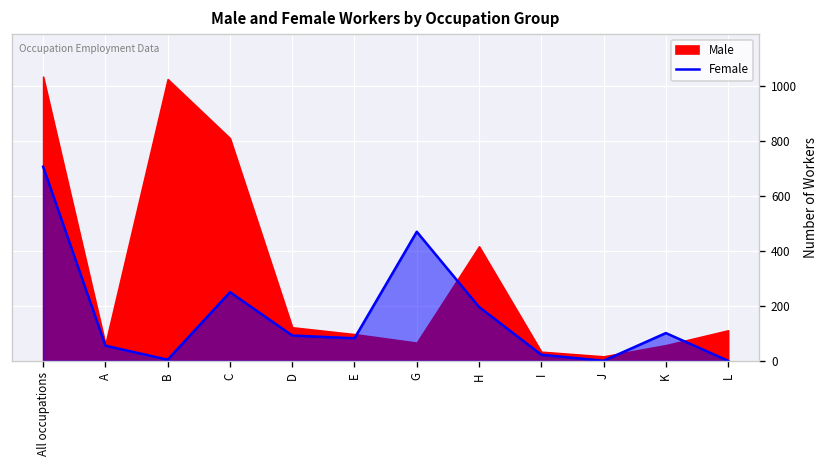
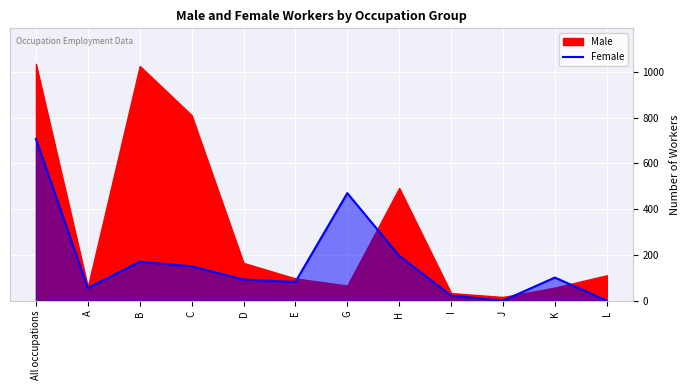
  {
    "Female": {
      "All occupations": 710,
-     "B": 0,
-     "C": 250,
+     "B": 170,
+     "C": 150,
      "D": 90,
      "E": 80,
      "G": 470,
      "H": 200,
      "J": 0,
      "K": 100,
      "L": 0
    },
    "Male": {
      "All occupations": 1040,
      "B": 1030,
      "C": 810,
-     "D": 120,
+     "D": 170,
      "E": 100,
      "G": 70,
-     "H": 420,
+     "H": 490,
      "J": 20,
      "K": 60,
      "L": 110
    }
  }
